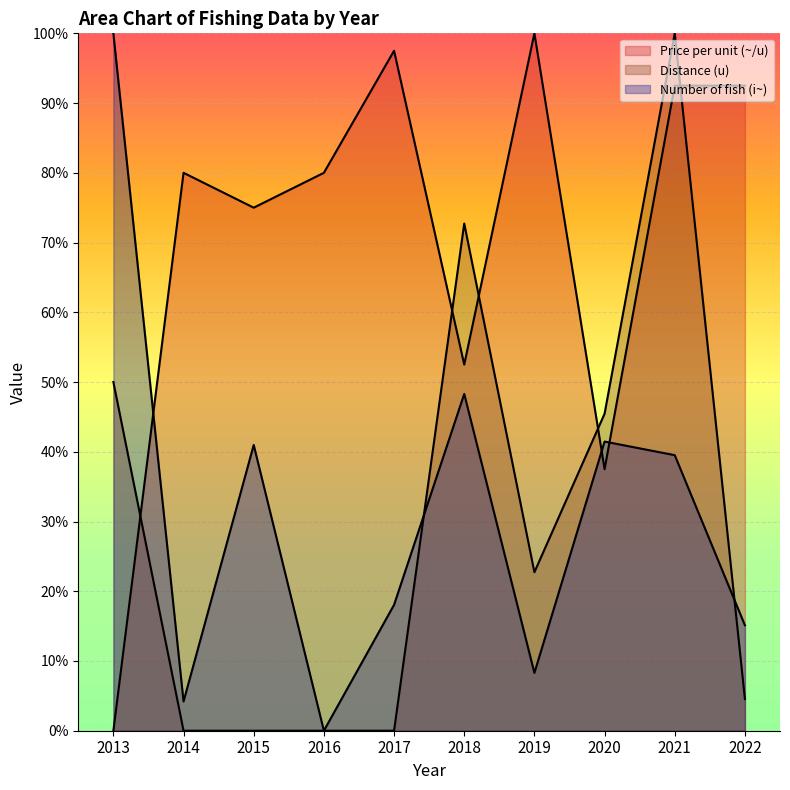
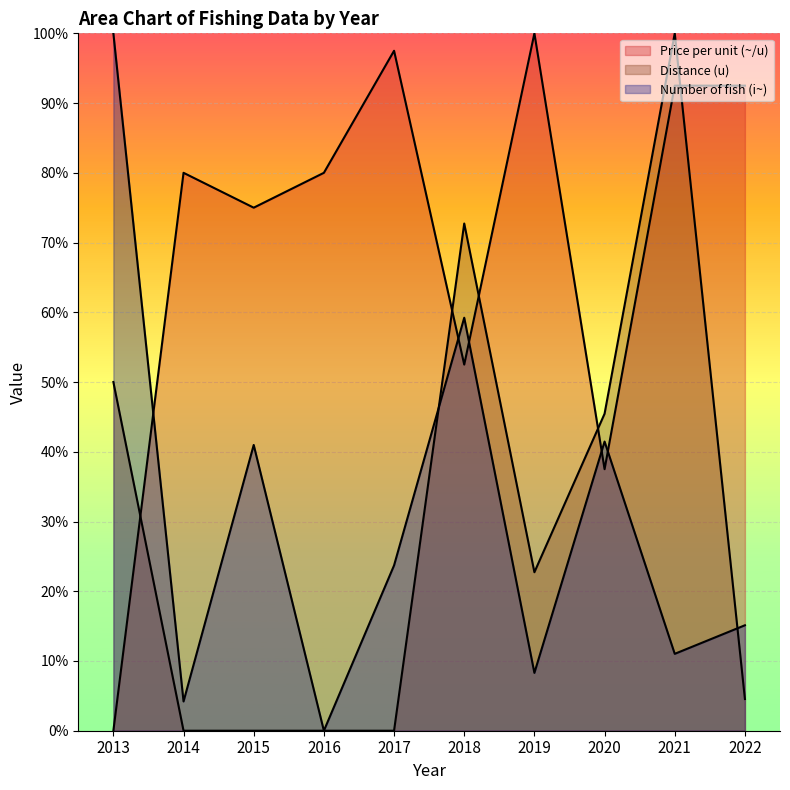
  {
    "Number of fish (i~)": {
      "2013": "100%",
      "2014": "4%",
      "2015": "41%",
-     "2017": "18%",
-     "2018": "48%",
+     "2017": "24%",
+     "2018": "59%",
      "2019": "8%",
      "2020": "41%",
-     "2021": "40%",
+     "2021": "11%",
      "2022": "15%"
    }
  }
